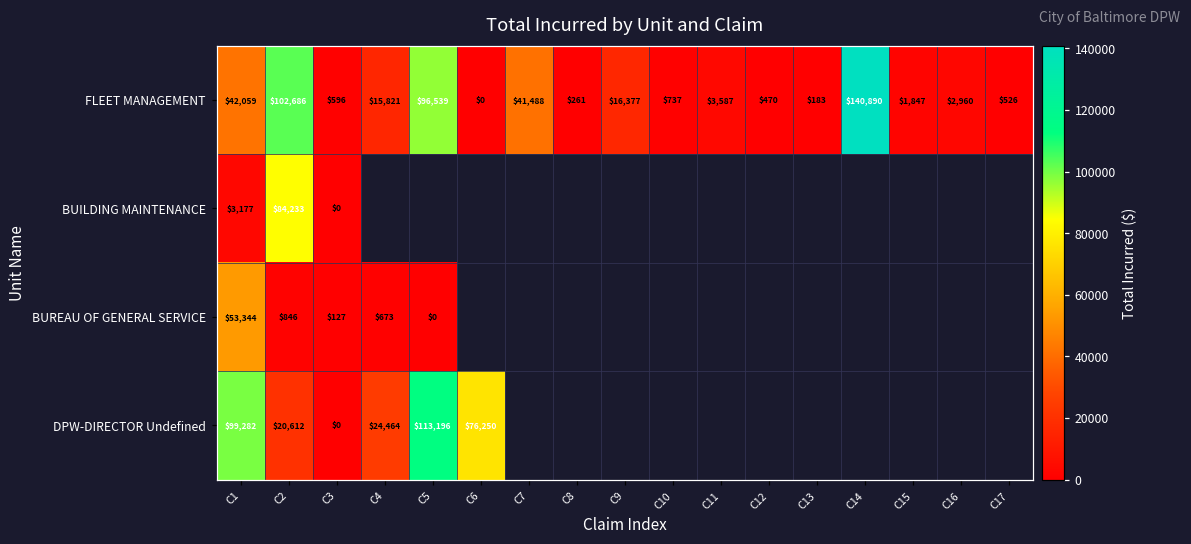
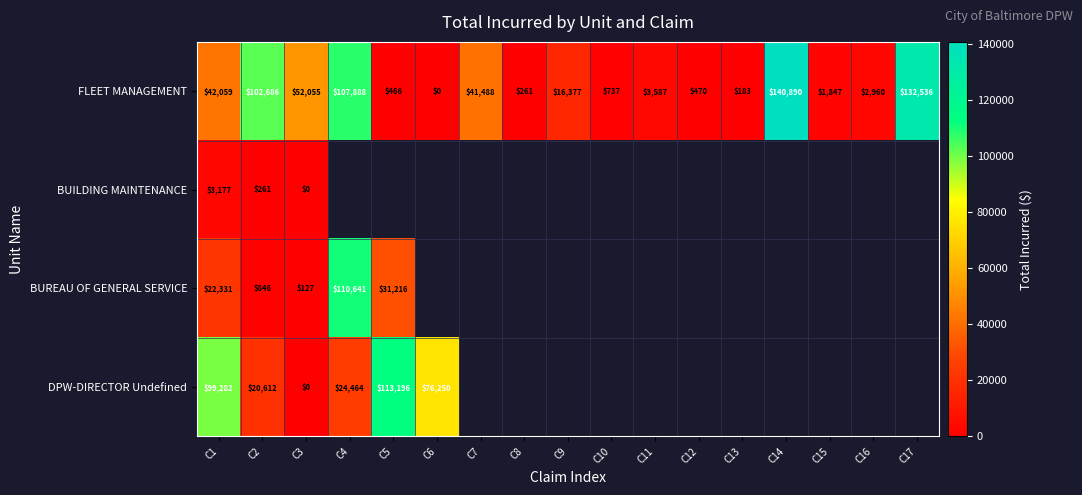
  {
    "FLEET MANAGEMENT": {
      "C1": "$42,059",
      "C2": "$102,686",
-     "C3": "$596",
-     "C4": "$15,821",
-     "C5": "$96,539",
+     "C3": "$52,055",
+     "C4": "$107,888",
+     "C5": "$466",
      "C6": "$0",
      "C7": "$41,488",
      "C8": "$261",
      "C9": "$16,377",
      "C10": "$737",
      "C11": "$3,587",
      "C12": "$470",
      "C13": "$183",
      "C14": "$140,890",
      "C15": "$1,847",
      "C16": "$2,960",
-     "C17": "$526"
+     "C17": "$132,536"
    },
    "BUILDING MAINTENANCE": {
      "C1": "$3,177",
-     "C2": "$84,233",
+     "C2": "$261",
      "C3": "$0"
    },
    "BUREAU OF GENERAL SERVICE": {
-     "C1": "$53,344",
+     "C1": "$22,331",
      "C2": "$846",
      "C3": "$127",
-     "C4": "$673",
-     "C5": "$0"
+     "C4": "$110,641",
+     "C5": "$31,216"
    },
    "DPW-DIRECTOR Undefined": {
      "C1": "$99,282",
      "C2": "$20,612",
      "C3": "$0",
      "C4": "$24,464",
      "C5": "$113,196",
      "C6": "$76,250"
    }
  }
